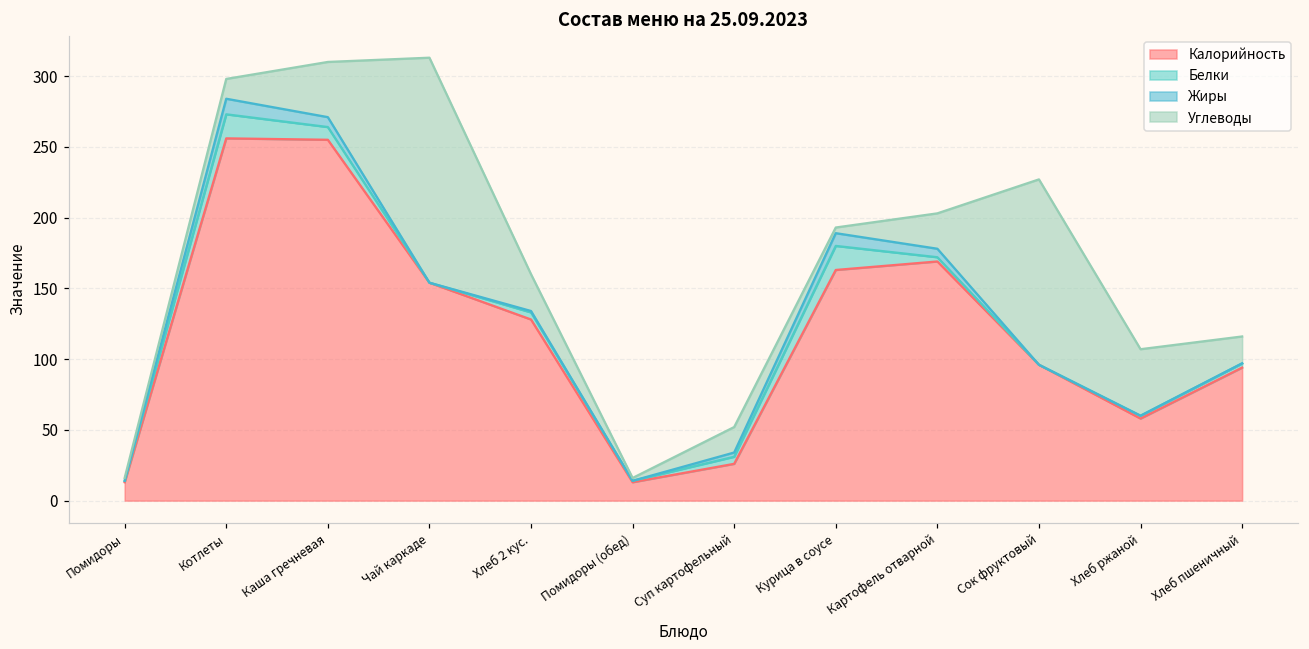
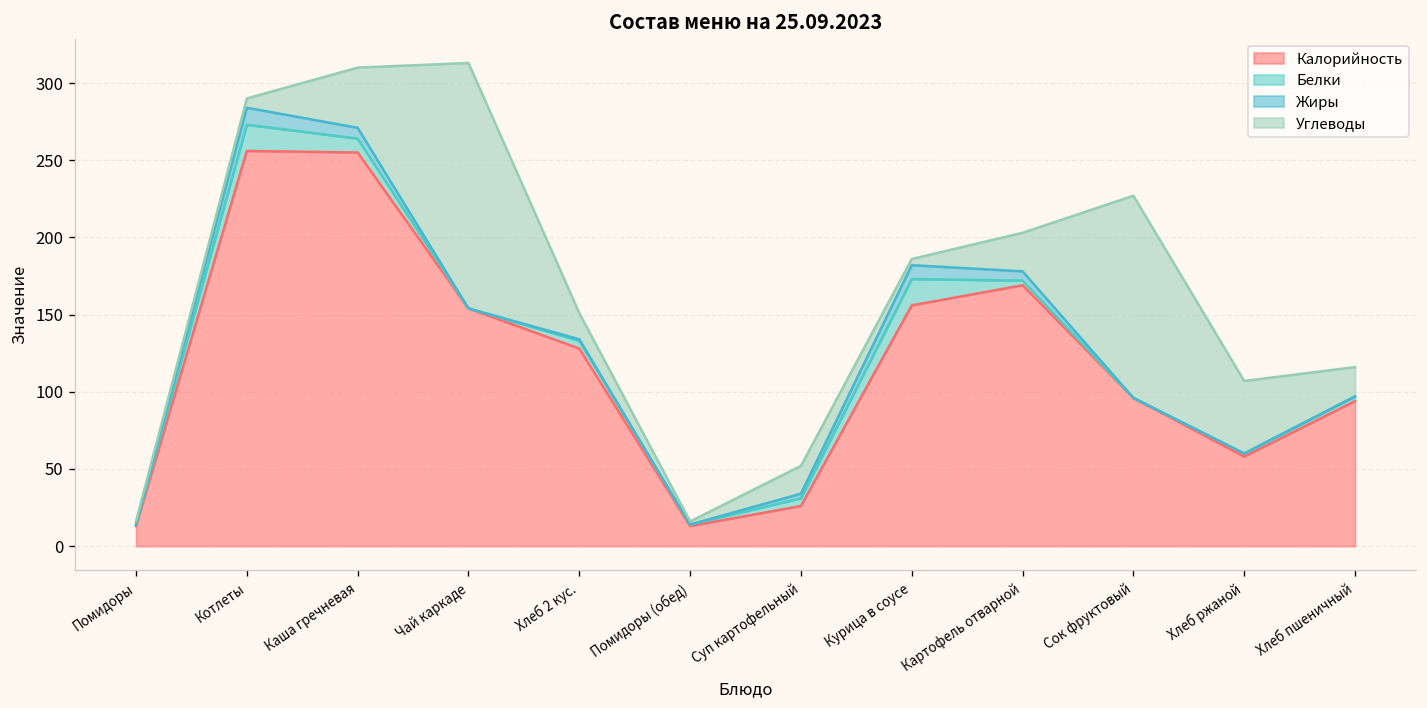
  {
    "Калорийность": {
      "Котлеты": 256,
      "Каша гречневая": 255,
      "Хлеб 2 кус.": 128,
      "Суп картофельный": 26,
-     "Курица в соусе": 163,
+     "Курица в соусе": 156,
      "Картофель отварной": 169,
      "Хлеб ржаной": 58,
      "Хлеб пшеничный": 94
    },
    "Углеводы": {
      "Помидоры": 2,
-     "Котлеты": 14,
+     "Котлеты": 6,
      "Каша гречневая": 39,
      "Чай каркаде": 159,
-     "Хлеб 2 кус.": 26,
+     "Хлеб 2 кус.": 17,
      "Помидоры (обед)": 2,
      "Суп картофельный": 18,
      "Курица в соусе": 4,
      "Картофель отварной": 25,
      "Сок фруктовый": 131,
      "Хлеб ржаной": 47,
      "Хлеб пшеничный": 19
    }
  }
